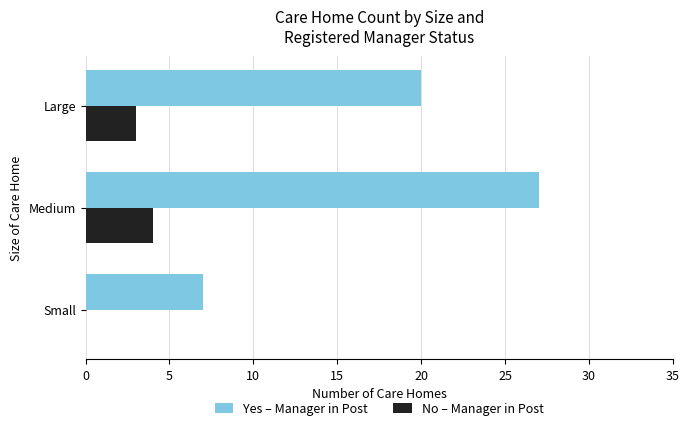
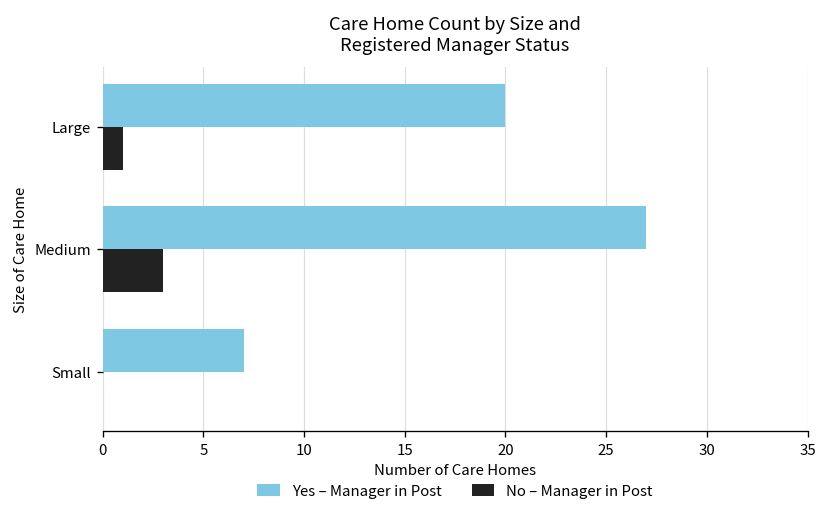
  {
    "Yes – Manager in Post": {
      "Large": 20,
      "Medium": 27,
      "Small": 7
    },
    "No – Manager in Post": {
-     "Large": 3,
-     "Medium": 4,
+     "Large": 1,
+     "Medium": 3,
      "Small": 0
    }
  }
